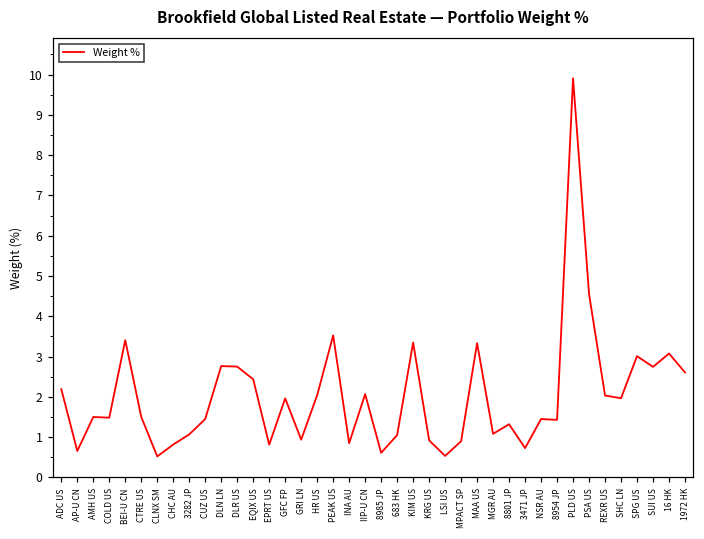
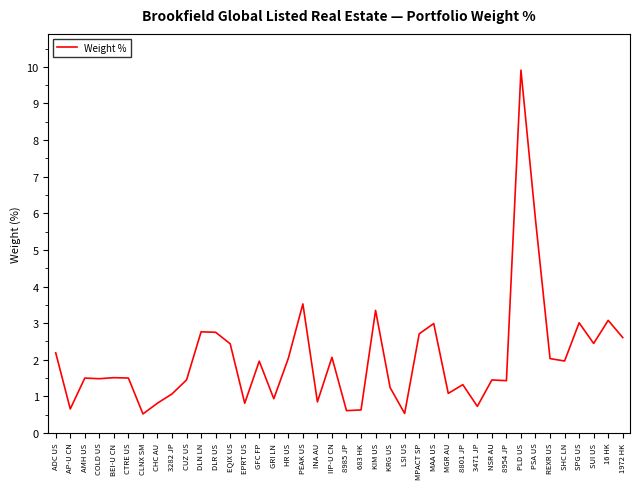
  {
    "ADC US": 2.2,
    "AP-U CN": 0.7,
    "AMH US": 1.5,
    "COLD US": 1.5,
-   "BEI-U CN": 3.4,
+   "BEI-U CN": 1.5,
    "CTRE US": 1.5,
    "CLNX SM": 0.5,
    "CHC AU": 0.8,
    "3282 JP": 1.1,
    "CUZ US": 1.5,
    "DLN LN": 2.8,
    "DLR US": 2.8,
    "EQIX US": 2.4,
    "EPRT US": 0.8,
    "GFC FP": 2.0,
    "GRI LN": 0.9,
    "HR US": 2.0,
    "PEAK US": 3.5,
    "INA AU": 0.9,
    "IIP-U CN": 2.1,
    "8985 JP": 0.6,
-   "683 HK": 1.1,
+   "683 HK": 0.6,
    "KIM US": 3.3,
-   "KRG US": 0.9,
+   "KRG US": 1.2,
    "LSI US": 0.5,
-   "MPACT SP": 0.9,
-   "MAA US": 3.3,
+   "MPACT SP": 2.7,
+   "MAA US": 3.0,
    "MGR AU": 1.1,
    "8801 JP": 1.3,
    "3471 JP": 0.7,
    "NSR AU": 1.4,
    "8954 JP": 1.4,
    "PLD US": 9.9,
-   "PSA US": 4.6,
+   "PSA US": 5.8,
    "REXR US": 2.0,
    "SHC LN": 2.0,
    "SPG US": 3.0,
-   "SUI US": 2.7,
+   "SUI US": 2.4,
    "16 HK": 3.1,
    "1972 HK": 2.6
  }
